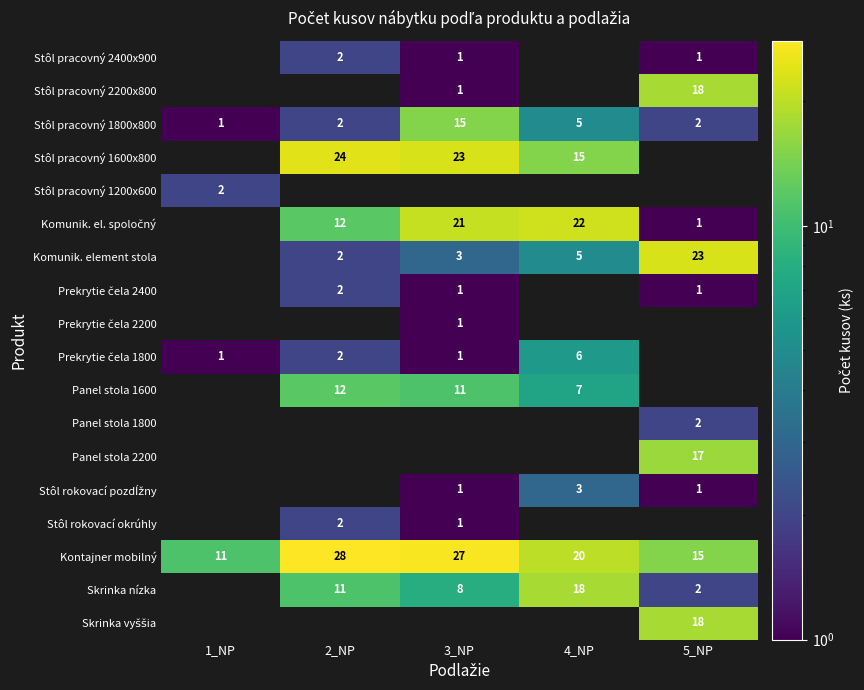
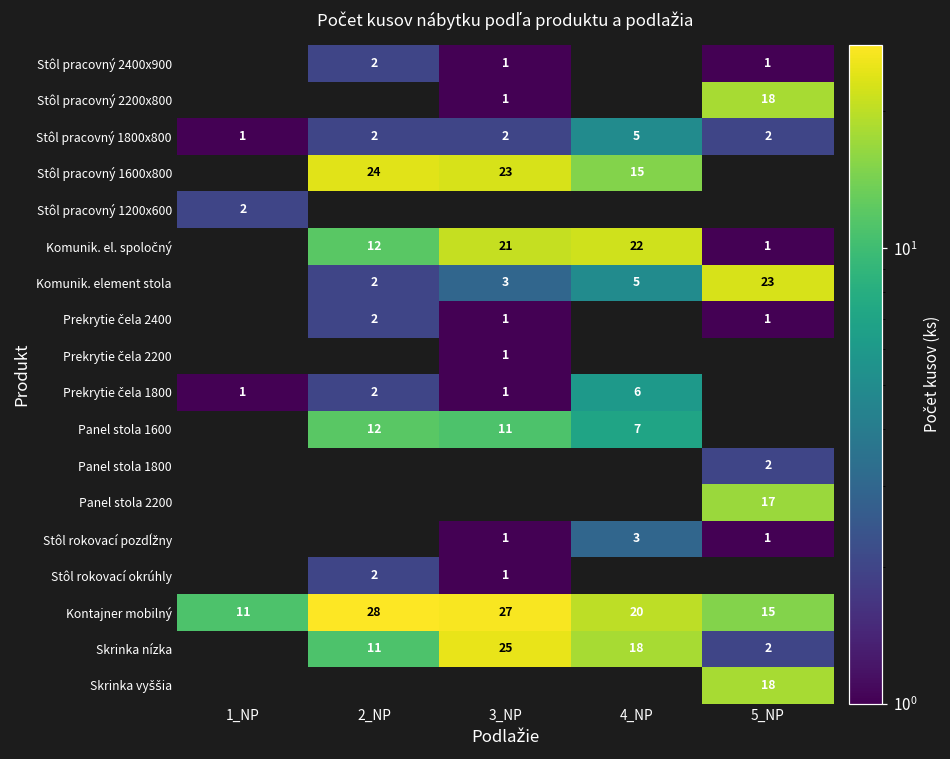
  {
    "Stôl pracovný 2400x900": {
      "2_NP": 2,
      "3_NP": 1,
      "5_NP": 1
    },
    "Stôl pracovný 2200x800": {
      "3_NP": 1,
      "5_NP": 18
    },
    "Stôl pracovný 1800x800": {
      "1_NP": 1,
      "2_NP": 2,
-     "3_NP": 15,
+     "3_NP": 2,
      "4_NP": 5,
      "5_NP": 2
    },
    "Stôl pracovný 1600x800": {
      "2_NP": 24,
      "3_NP": 23,
      "4_NP": 15
    },
    "Stôl pracovný 1200x600": {
      "1_NP": 2
    },
    "Komunik. el. spoločný": {
      "2_NP": 12,
      "3_NP": 21,
      "4_NP": 22,
      "5_NP": 1
    },
    "Komunik. element stola": {
      "2_NP": 2,
      "3_NP": 3,
      "4_NP": 5,
      "5_NP": 23
    },
    "Prekrytie čela 2400": {
      "2_NP": 2,
      "3_NP": 1,
      "5_NP": 1
    },
    "Prekrytie čela 2200": {
      "3_NP": 1
    },
    "Prekrytie čela 1800": {
      "1_NP": 1,
      "2_NP": 2,
      "3_NP": 1,
      "4_NP": 6
    },
    "Panel stola 1600": {
      "2_NP": 12,
      "3_NP": 11,
      "4_NP": 7
    },
    "Panel stola 1800": {
      "5_NP": 2
    },
    "Panel stola 2200": {
      "5_NP": 17
    },
    "Stôl rokovací pozdĺžny": {
      "3_NP": 1,
      "4_NP": 3,
      "5_NP": 1
    },
    "Stôl rokovací okrúhly": {
      "2_NP": 2,
      "3_NP": 1
    },
    "Kontajner mobilný": {
      "1_NP": 11,
      "2_NP": 28,
      "3_NP": 27,
      "4_NP": 20,
      "5_NP": 15
    },
    "Skrinka nízka": {
      "2_NP": 11,
-     "3_NP": 8,
+     "3_NP": 25,
      "4_NP": 18,
      "5_NP": 2
    },
    "Skrinka vyššia": {
      "5_NP": 18
    }
  }
